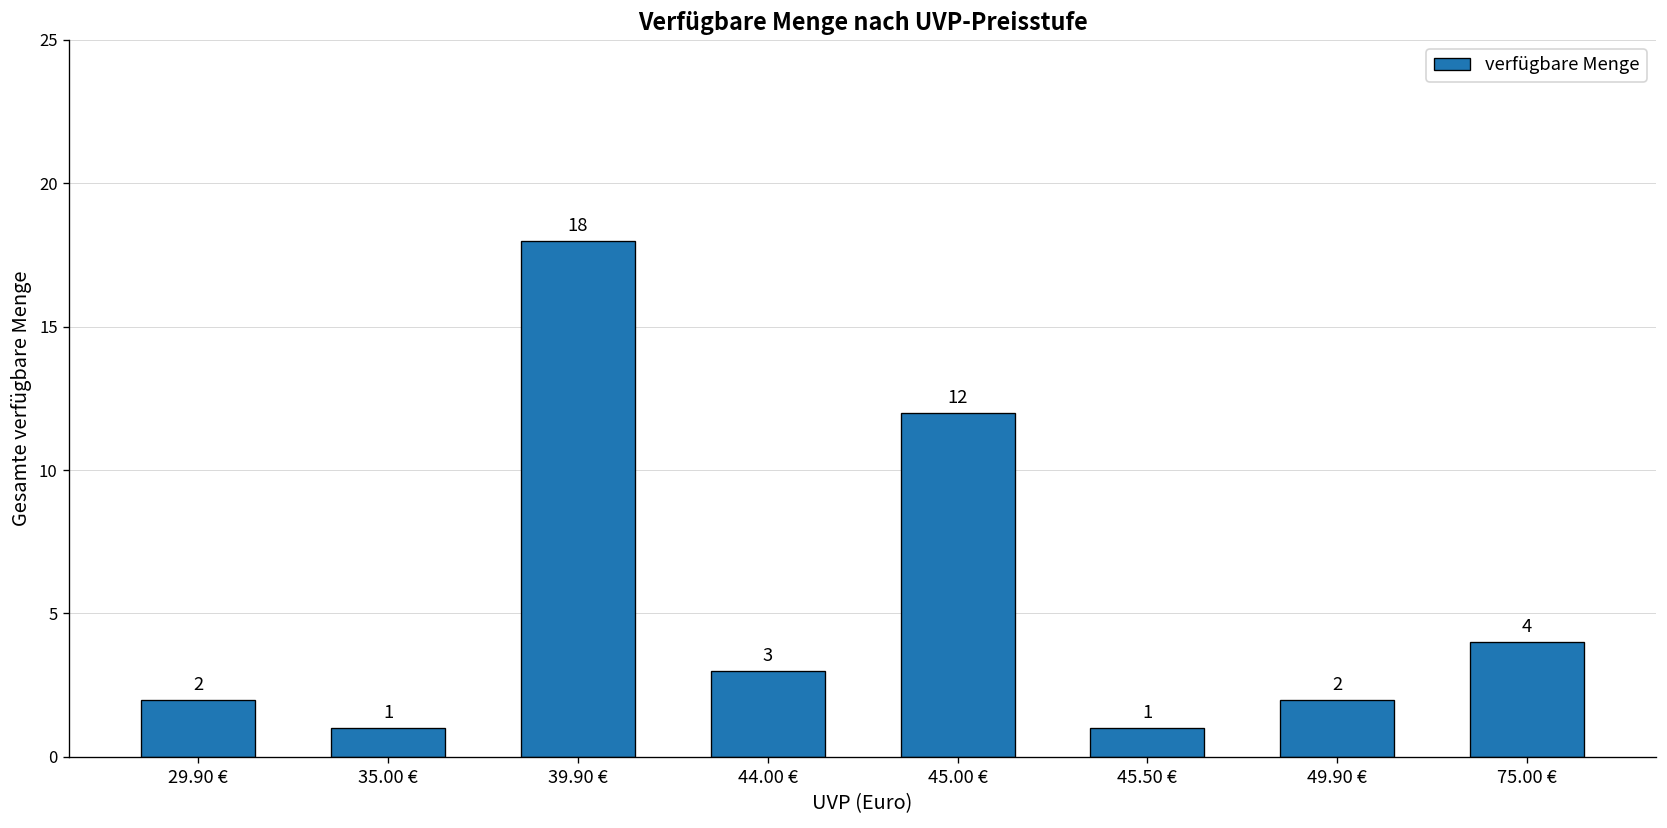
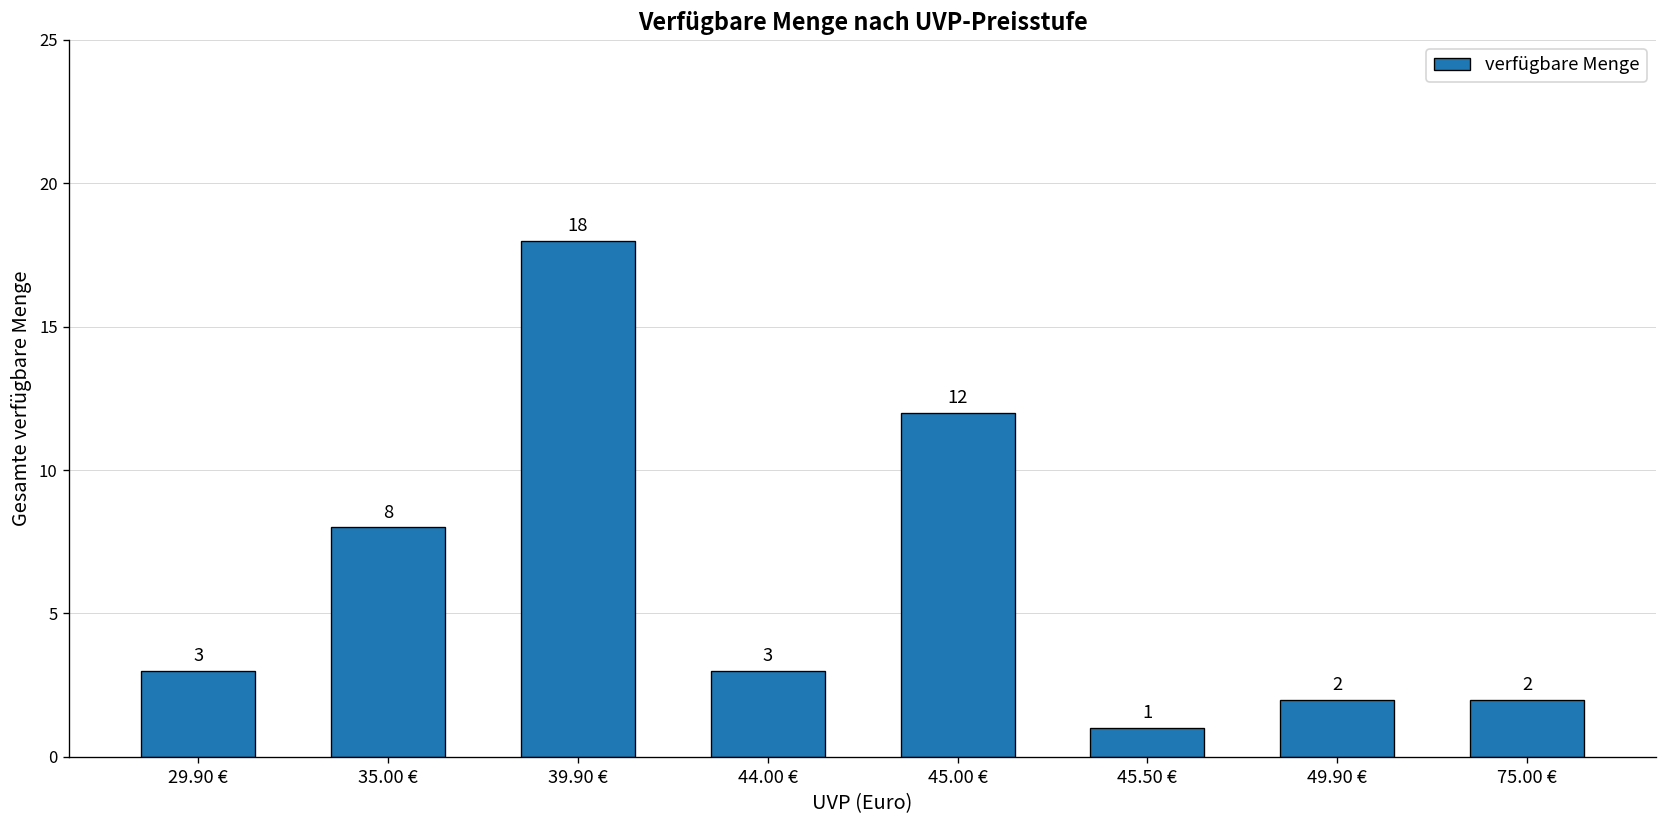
  {
-   "29.90 €": 2,
-   "35.00 €": 1,
+   "29.90 €": 3,
+   "35.00 €": 8,
    "39.90 €": 18,
    "44.00 €": 3,
    "45.00 €": 12,
    "45.50 €": 1,
    "49.90 €": 2,
-   "75.00 €": 4
+   "75.00 €": 2
  }
